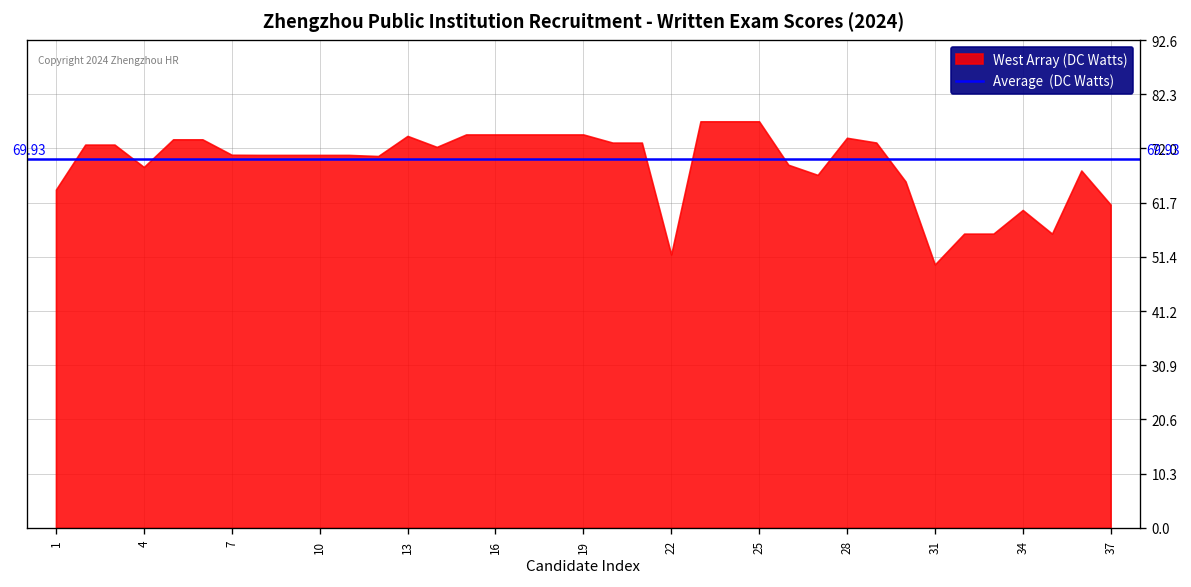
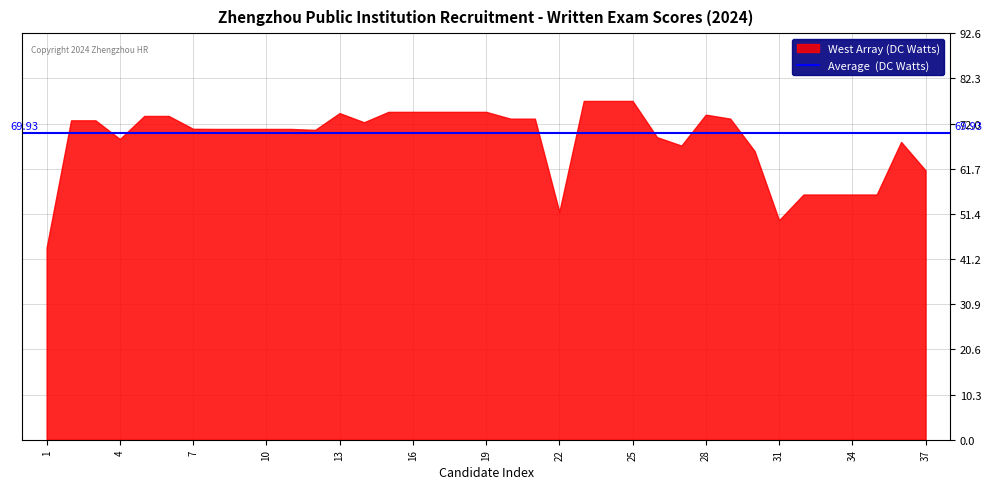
  {
-   "1": 64,
+   "1": 44,
    "4": 69,
    "7": 71,
    "10": 71,
    "13": 74,
    "16": 75,
    "19": 75,
    "22": 52,
    "25": 77,
    "28": 74,
    "31": 50,
-   "34": 60,
+   "34": 56,
    "37": 61
  }
